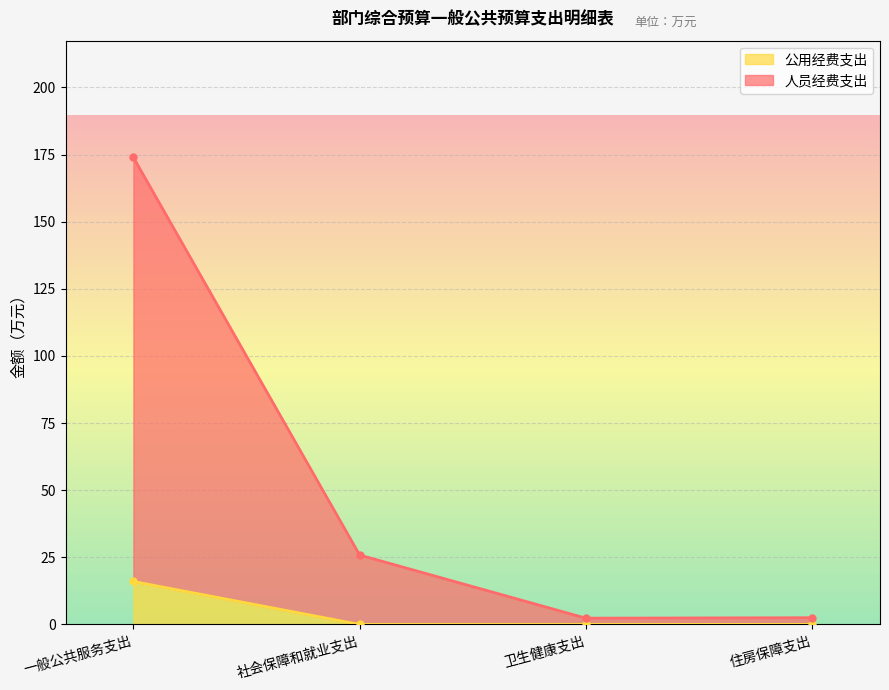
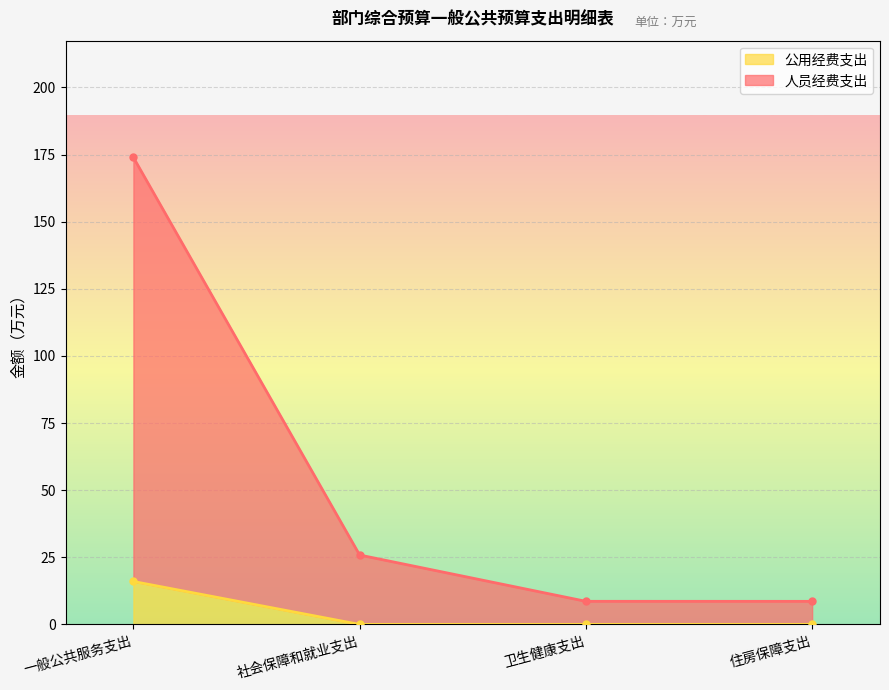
  {
    "公用经费支出": {
      "一般公共服务支出": 16,
      "社会保障和就业支出": 0,
      "卫生健康支出": 0,
      "住房保障支出": 0
    },
    "人员经费支出": {
      "一般公共服务支出": 158,
      "社会保障和就业支出": 26,
-     "卫生健康支出": 2,
-     "住房保障支出": 3
+     "卫生健康支出": 9,
+     "住房保障支出": 9
    }
  }
